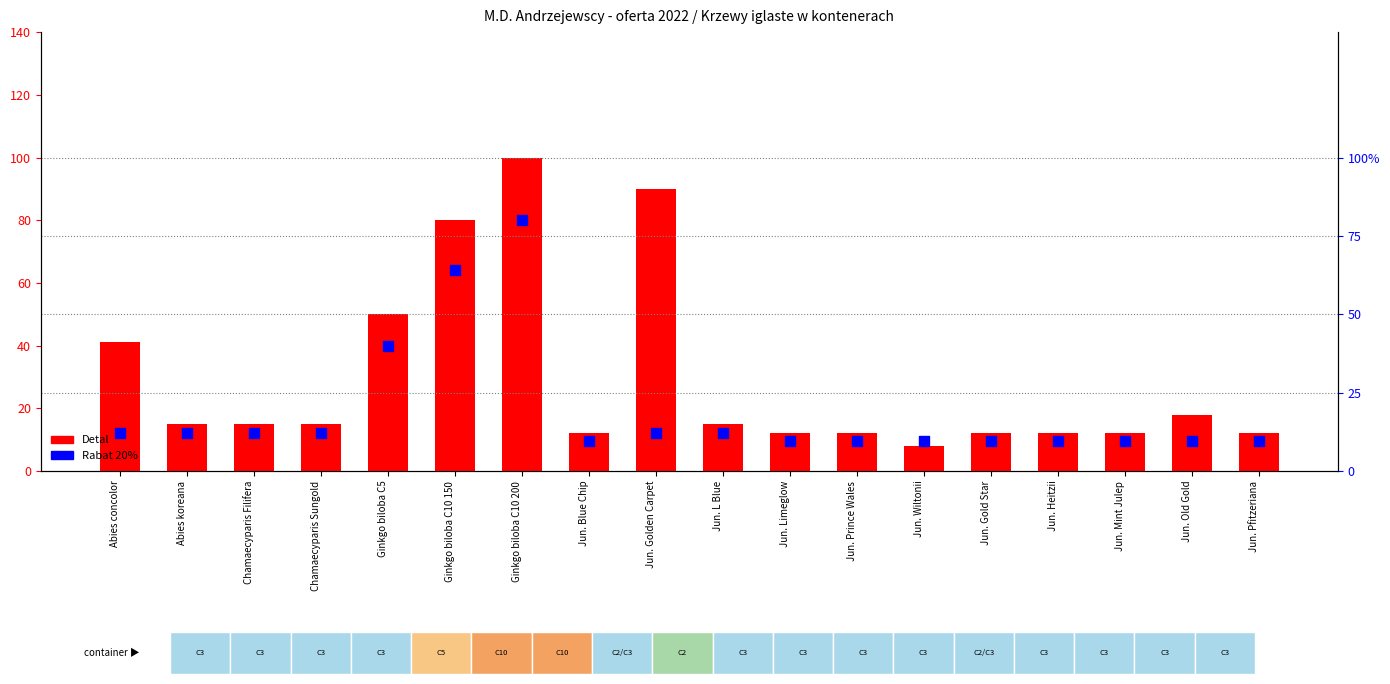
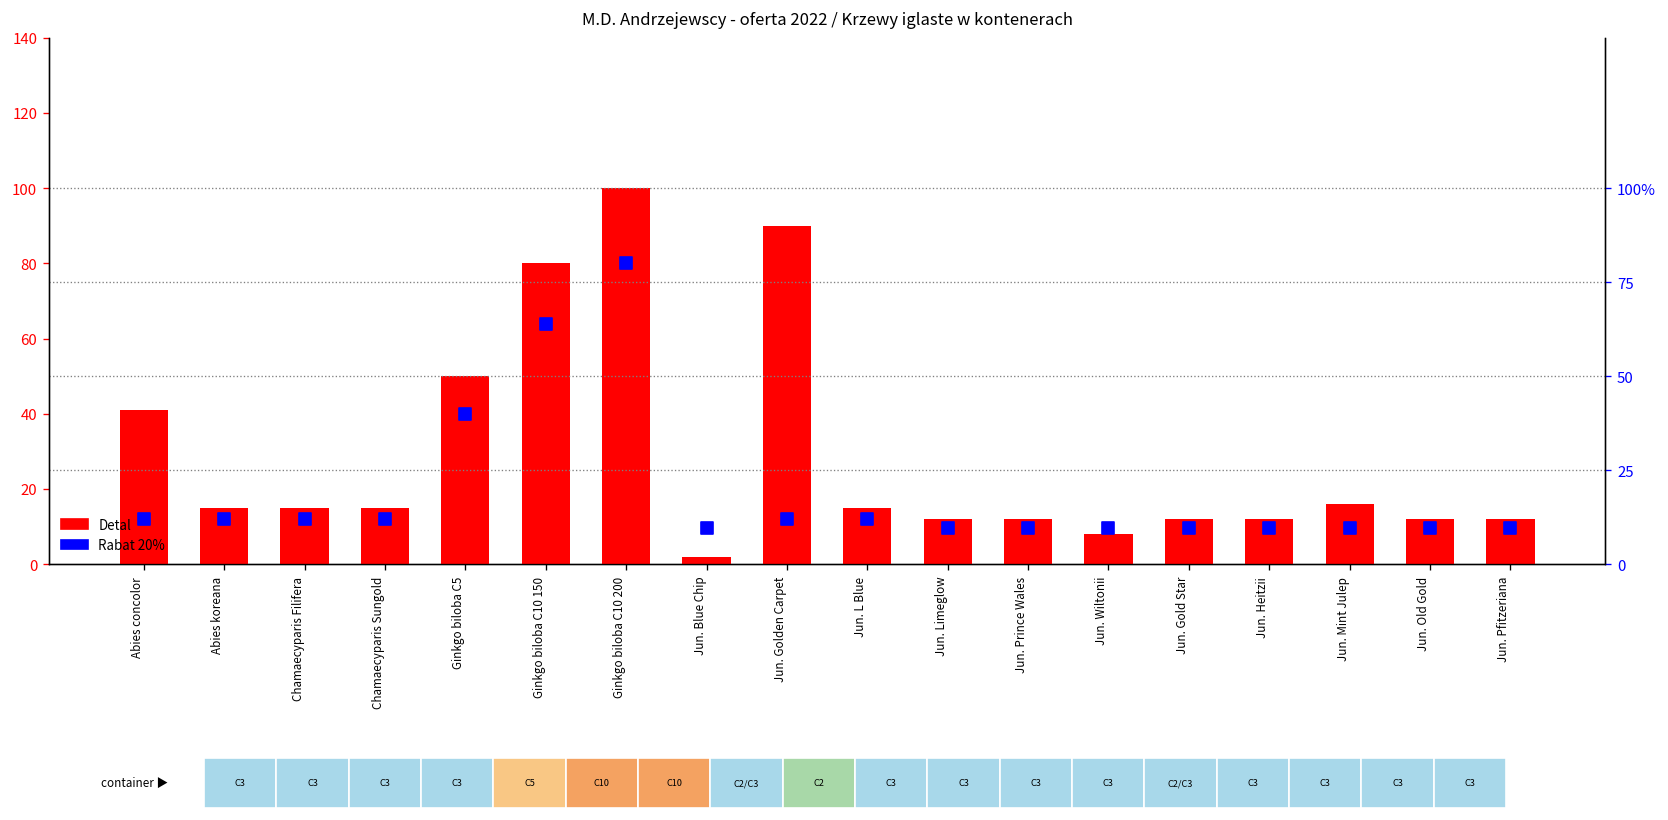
  {
    "M.D. Andrzejewscy - oferta 2022 / Krzewy iglaste w kontenerach": {
      "Detal": {
        "Abies concolor": 41,
        "Abies koreana": 15,
        "Chamaecyparis Filifera": 15,
        "Chamaecyparis Sungold": 15,
        "Ginkgo biloba C5": 50,
        "Ginkgo biloba C10 150": 80,
        "Ginkgo biloba C10 200": 100,
-       "Jun. Blue Chip": 12,
+       "Jun. Blue Chip": 2,
        "Jun. Golden Carpet": 90,
        "Jun. L Blue": 15,
        "Jun. Limeglow": 12,
        "Jun. Prince Wales": 12,
        "Jun. Wiltonii": 8,
        "Jun. Gold Star": 12,
        "Jun. Heitzii": 12,
-       "Jun. Mint Julep": 12,
-       "Jun. Old Gold": 18,
+       "Jun. Mint Julep": 16,
+       "Jun. Old Gold": 12,
        "Jun. Pfitzeriana": 12
      }
    }
  }
